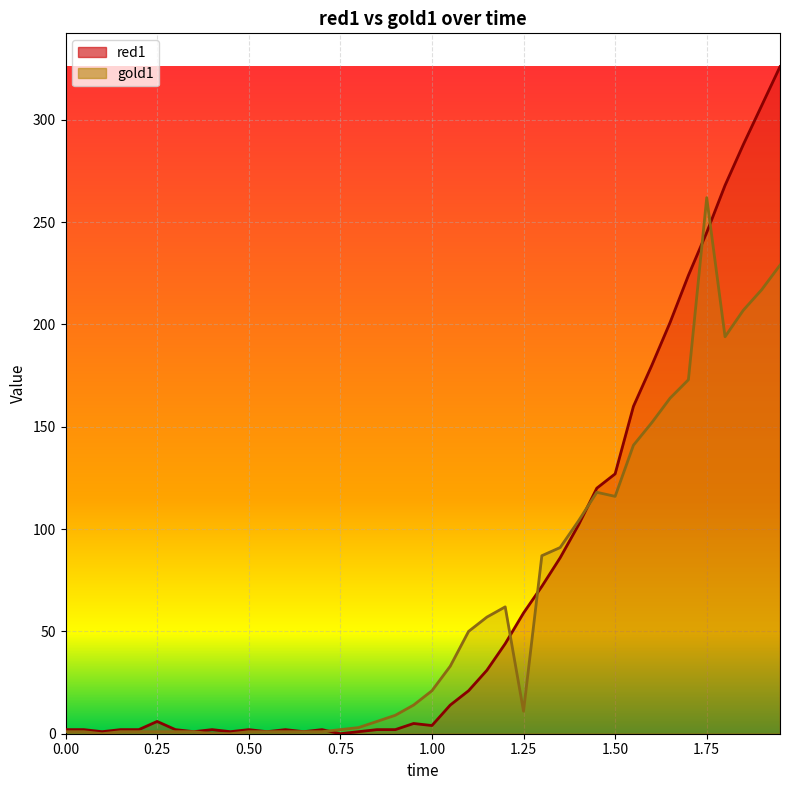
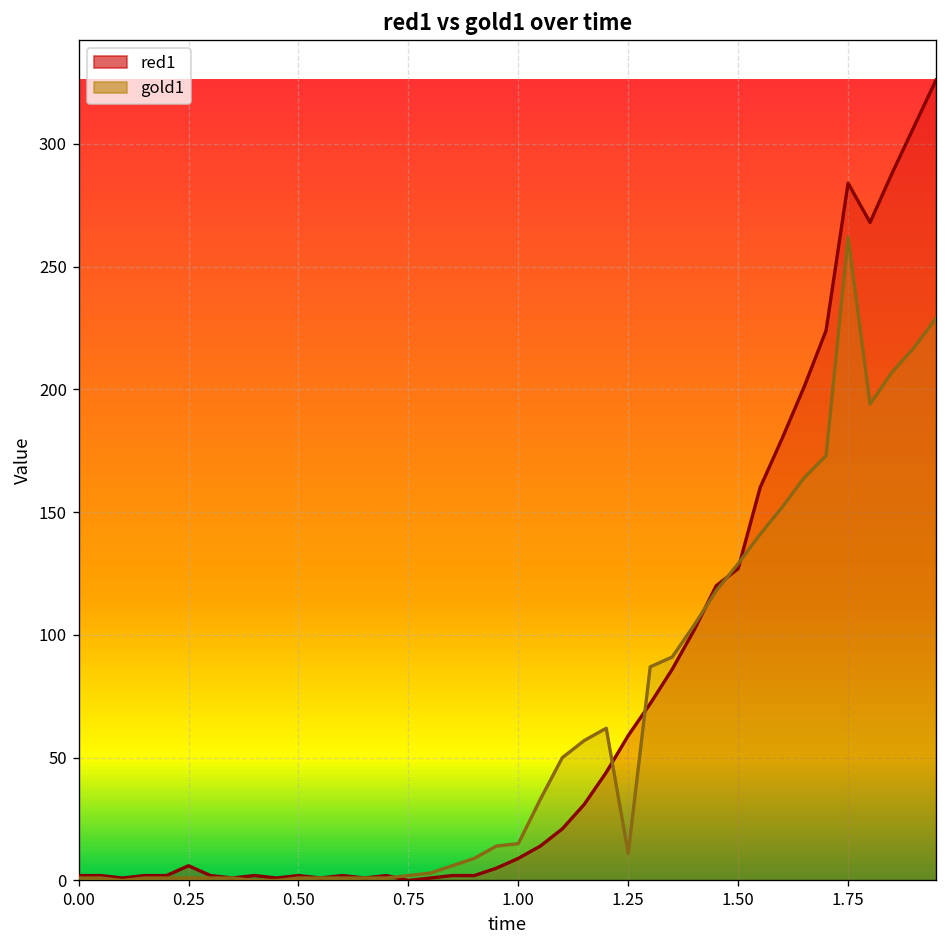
  {
    "red1": {
      "0.25": 6,
      "0.75": 0,
-     "1.00": 4,
+     "1.00": 9,
      "1.25": 59,
      "1.50": 127,
-     "1.75": 245
+     "1.75": 284
    },
    "gold1": {
      "0.25": 1,
      "0.75": 2,
-     "1.00": 21,
+     "1.00": 15,
      "1.25": 11,
-     "1.50": 116,
+     "1.50": 129,
      "1.75": 262
    }
  }
